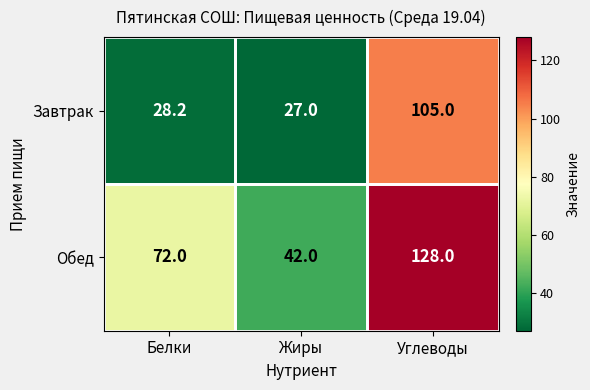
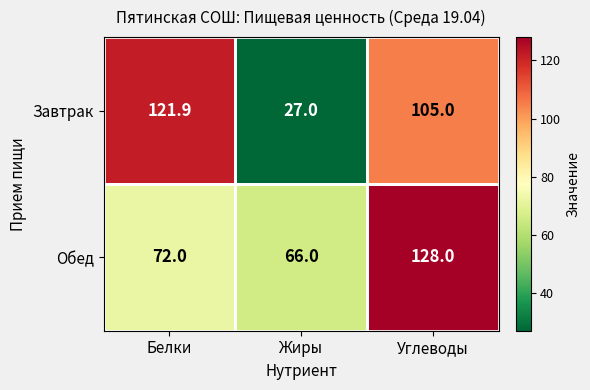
  {
    "Завтрак": {
-     "Белки": 28.2,
+     "Белки": 121.9,
      "Жиры": 27.0,
      "Углеводы": 105.0
    },
    "Обед": {
      "Белки": 72.0,
-     "Жиры": 42.0,
+     "Жиры": 66.0,
      "Углеводы": 128.0
    }
  }
